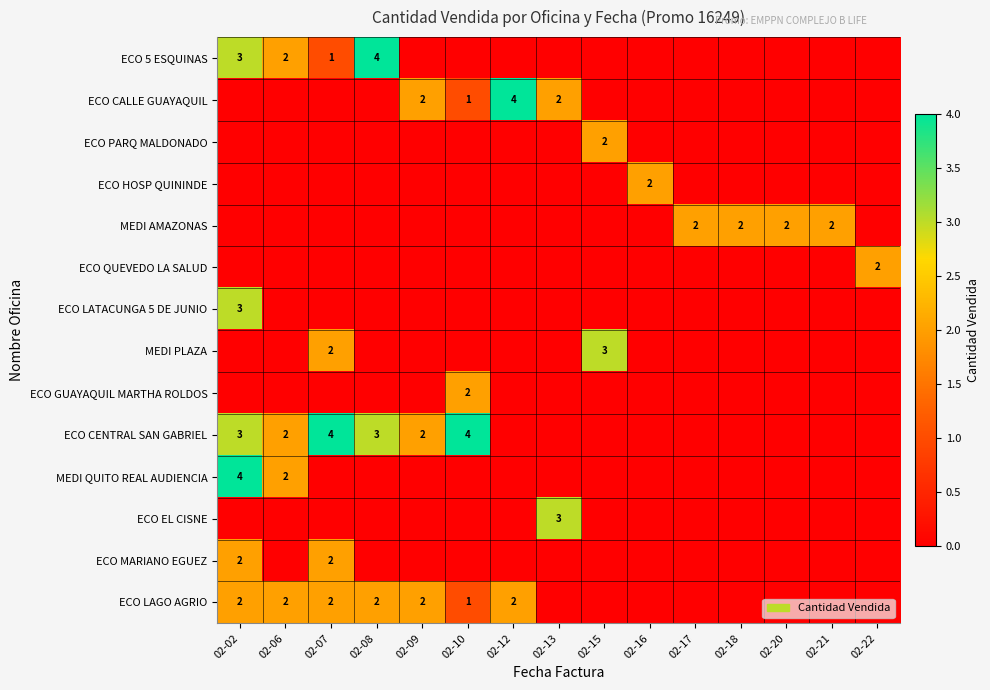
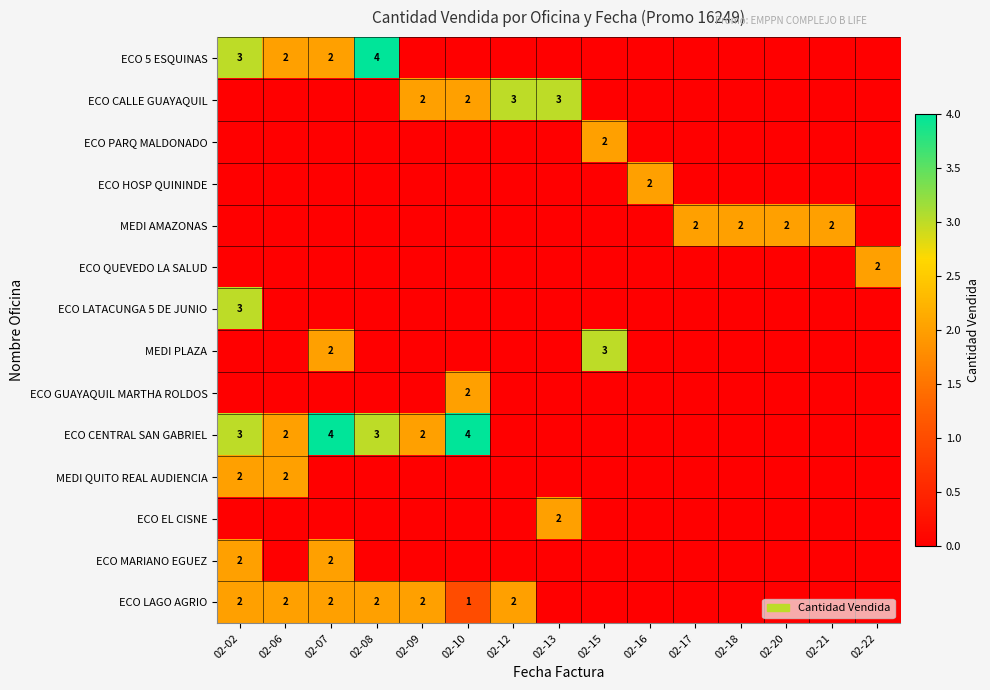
  {
    "ECO 5 ESQUINAS": {
      "02-02": 3,
      "02-06": 2,
-     "02-07": 1,
+     "02-07": 2,
      "02-08": 4
    },
    "ECO CALLE GUAYAQUIL": {
      "02-09": 2,
-     "02-10": 1,
-     "02-12": 4,
-     "02-13": 2
+     "02-10": 2,
+     "02-12": 3,
+     "02-13": 3
    },
    "ECO PARQ MALDONADO": {
      "02-15": 2
    },
    "ECO HOSP QUININDE": {
      "02-16": 2
    },
    "MEDI AMAZONAS": {
      "02-17": 2,
      "02-18": 2,
      "02-20": 2,
      "02-21": 2
    },
    "ECO QUEVEDO LA SALUD": {
      "02-22": 2
    },
    "ECO LATACUNGA 5 DE JUNIO": {
      "02-02": 3
    },
    "MEDI PLAZA": {
      "02-07": 2,
      "02-15": 3
    },
    "ECO GUAYAQUIL MARTHA ROLDOS": {
      "02-10": 2
    },
    "ECO CENTRAL SAN GABRIEL": {
      "02-02": 3,
      "02-06": 2,
      "02-07": 4,
      "02-08": 3,
      "02-09": 2,
      "02-10": 4
    },
    "MEDI QUITO REAL AUDIENCIA": {
-     "02-02": 4,
+     "02-02": 2,
      "02-06": 2
    },
    "ECO EL CISNE": {
-     "02-13": 3
+     "02-13": 2
    },
    "ECO MARIANO EGUEZ": {
      "02-02": 2,
      "02-07": 2
    },
    "ECO LAGO AGRIO": {
      "02-02": 2,
      "02-06": 2,
      "02-07": 2,
      "02-08": 2,
      "02-09": 2,
      "02-10": 1,
      "02-12": 2
    }
  }
